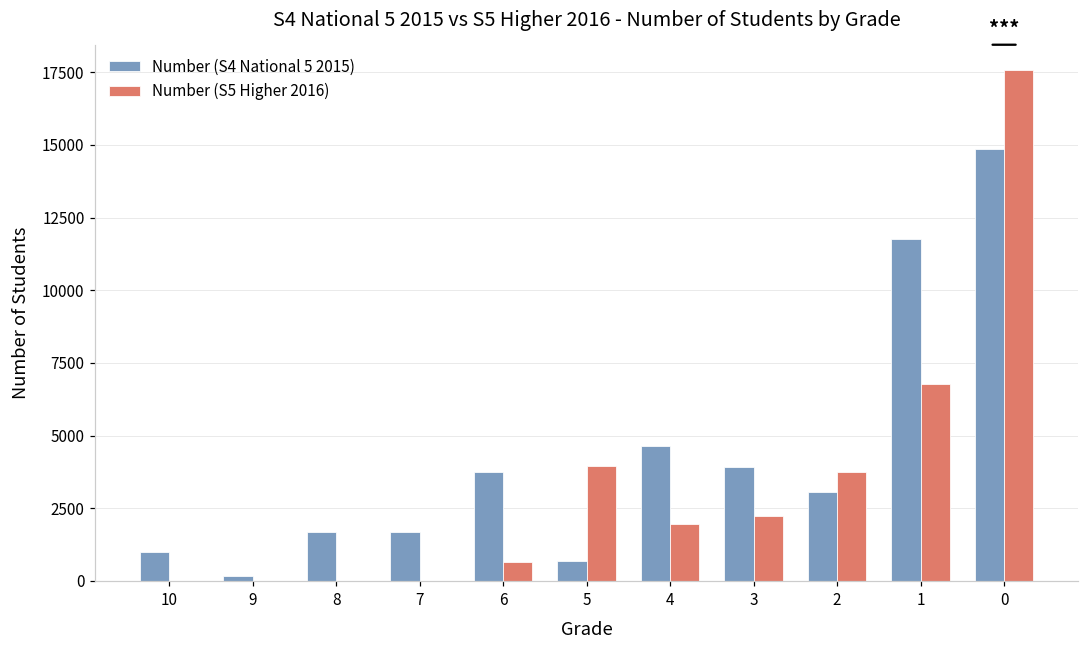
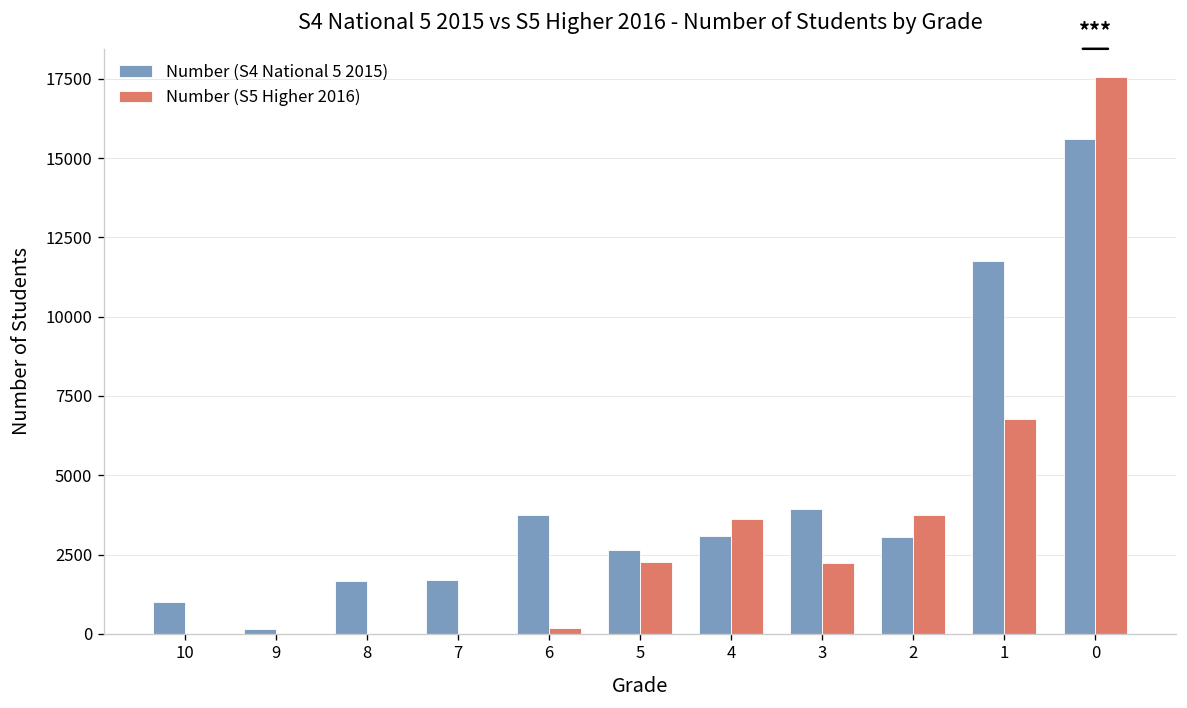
  {
    "Number (S4 National 5 2015)": {
      "10": 1000,
      "9": 200,
      "8": 1700,
      "7": 1700,
      "6": 3700,
-     "5": 700,
-     "4": 4600,
+     "5": 2700,
+     "4": 3100,
      "3": 3900,
      "2": 3100,
      "1": 11800,
-     "0": 14900
+     "0": 15600
    },
    "Number (S5 Higher 2016)": {
      "10": 0,
      "9": 0,
      "8": 0,
-     "6": 600,
-     "5": 3900,
-     "4": 2000,
+     "6": 200,
+     "5": 2300,
+     "4": 3600,
      "3": 2200,
      "2": 3700,
      "1": 6800,
      "0": 17600
    }
  }
